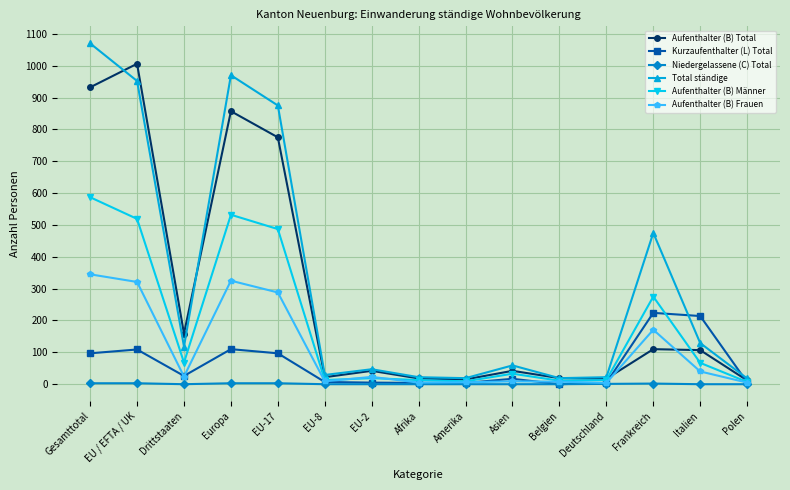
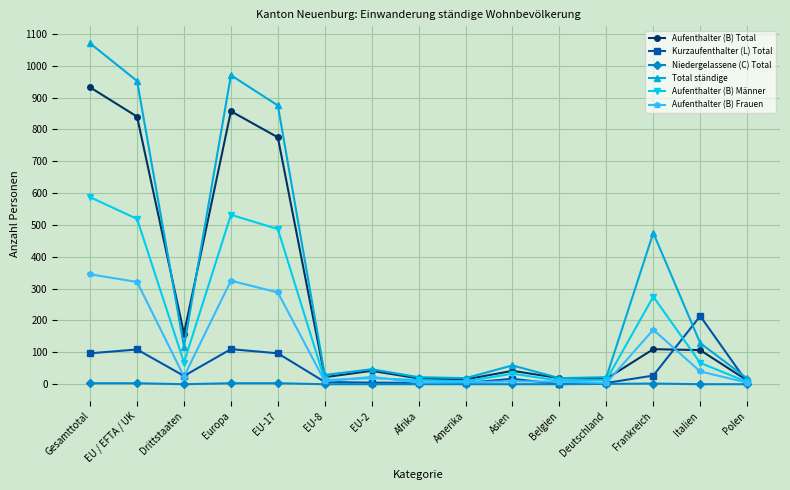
  {
    "Aufenthalter (B) Total": {
      "Gesamttotal": 930,
-     "EU / EFTA / UK": 1010,
+     "EU / EFTA / UK": 840,
      "Drittstaaten": 160,
      "Europa": 860,
      "EU-17": 780,
      "Asien": 40,
      "Frankreich": 110,
      "Italien": 110
    },
    "Kurzaufenthalter (L) Total": {
      "Gesamttotal": 100,
      "EU / EFTA / UK": 110,
      "Europa": 110,
      "EU-17": 100,
-     "Frankreich": 220,
+     "Frankreich": 30,
      "Italien": 210
    }
  }
